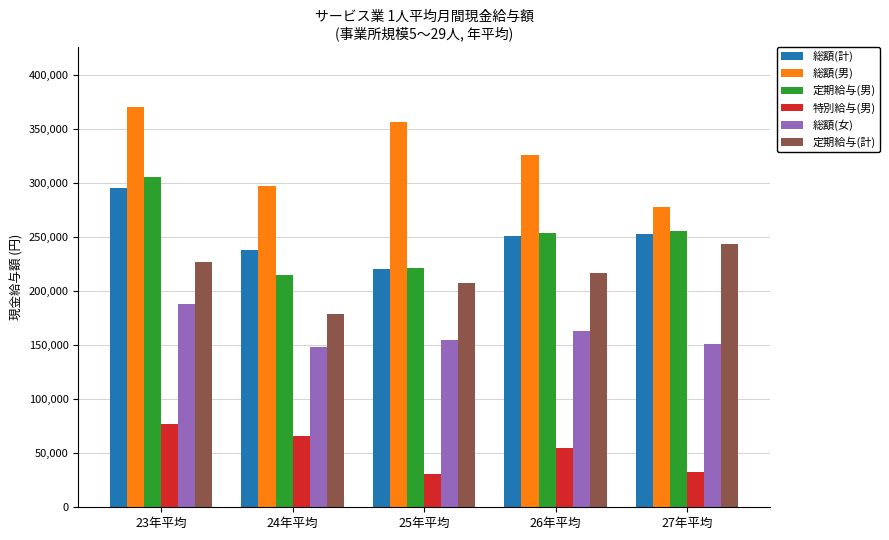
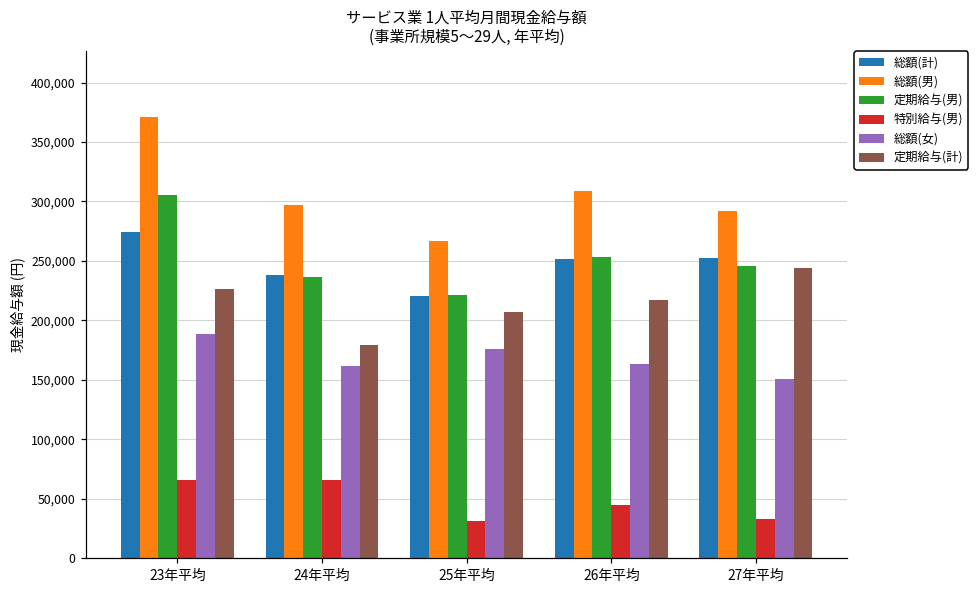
  {
    "総額(計)": {
-     "23年平均": "296,000",
+     "23年平均": "275,000",
      "24年平均": "238,000",
      "25年平均": "221,000",
      "26年平均": "251,000",
      "27年平均": "253,000"
    },
    "総額(男)": {
      "23年平均": "371,000",
      "24年平均": "297,000",
-     "25年平均": "357,000",
-     "26年平均": "326,000",
-     "27年平均": "278,000"
+     "25年平均": "267,000",
+     "26年平均": "308,000",
+     "27年平均": "292,000"
    },
    "定期給与(男)": {
      "23年平均": "305,000",
-     "24年平均": "215,000",
+     "24年平均": "237,000",
      "25年平均": "221,000",
      "26年平均": "254,000",
-     "27年平均": "255,000"
+     "27年平均": "246,000"
    },
    "特別給与(男)": {
-     "23年平均": "77,000",
+     "23年平均": "65,000",
      "24年平均": "66,000",
      "25年平均": "31,000",
-     "26年平均": "55,000",
+     "26年平均": "44,000",
      "27年平均": "33,000"
    },
    "総額(女)": {
      "23年平均": "188,000",
-     "24年平均": "149,000",
-     "25年平均": "155,000",
+     "24年平均": "162,000",
+     "25年平均": "176,000",
      "26年平均": "164,000",
      "27年平均": "151,000"
    },
    "定期給与(計)": {
      "23年平均": "227,000",
      "24年平均": "179,000",
      "25年平均": "207,000",
      "26年平均": "217,000",
      "27年平均": "244,000"
    }
  }
